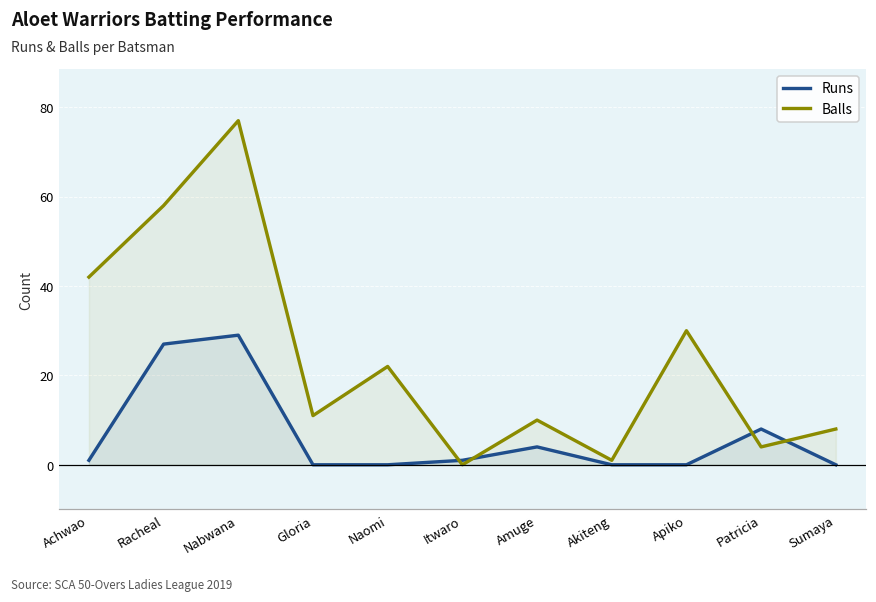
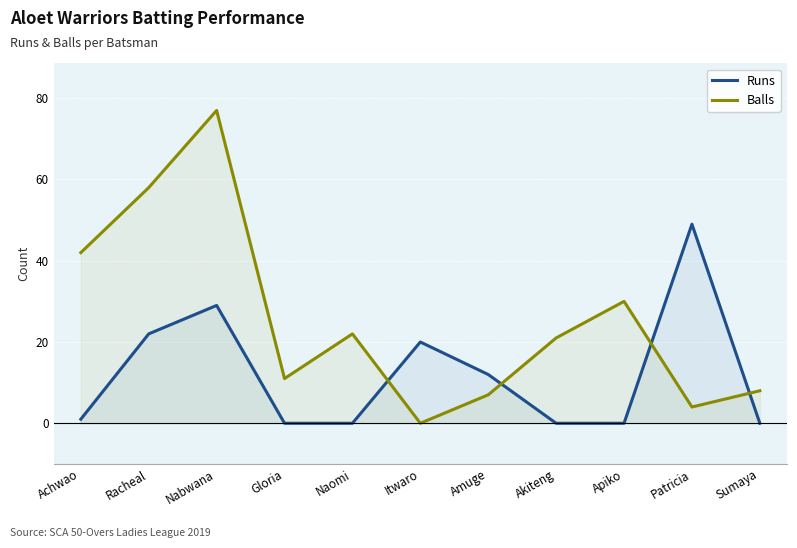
  {
    "Runs": {
      "Achwao": 1,
-     "Racheal": 27,
+     "Racheal": 22,
      "Nabwana": 29,
      "Gloria": 0,
      "Naomi": 0,
-     "Itwaro": 1,
-     "Amuge": 4,
+     "Itwaro": 20,
+     "Amuge": 12,
      "Akiteng": 0,
      "Apiko": 0,
-     "Patricia": 8,
+     "Patricia": 49,
      "Sumaya": 0
    },
    "Balls": {
      "Achwao": 42,
      "Racheal": 58,
      "Nabwana": 77,
      "Gloria": 11,
      "Naomi": 22,
      "Itwaro": 0,
-     "Amuge": 10,
-     "Akiteng": 1,
+     "Amuge": 7,
+     "Akiteng": 21,
      "Apiko": 30,
      "Patricia": 4,
      "Sumaya": 8
    }
  }
